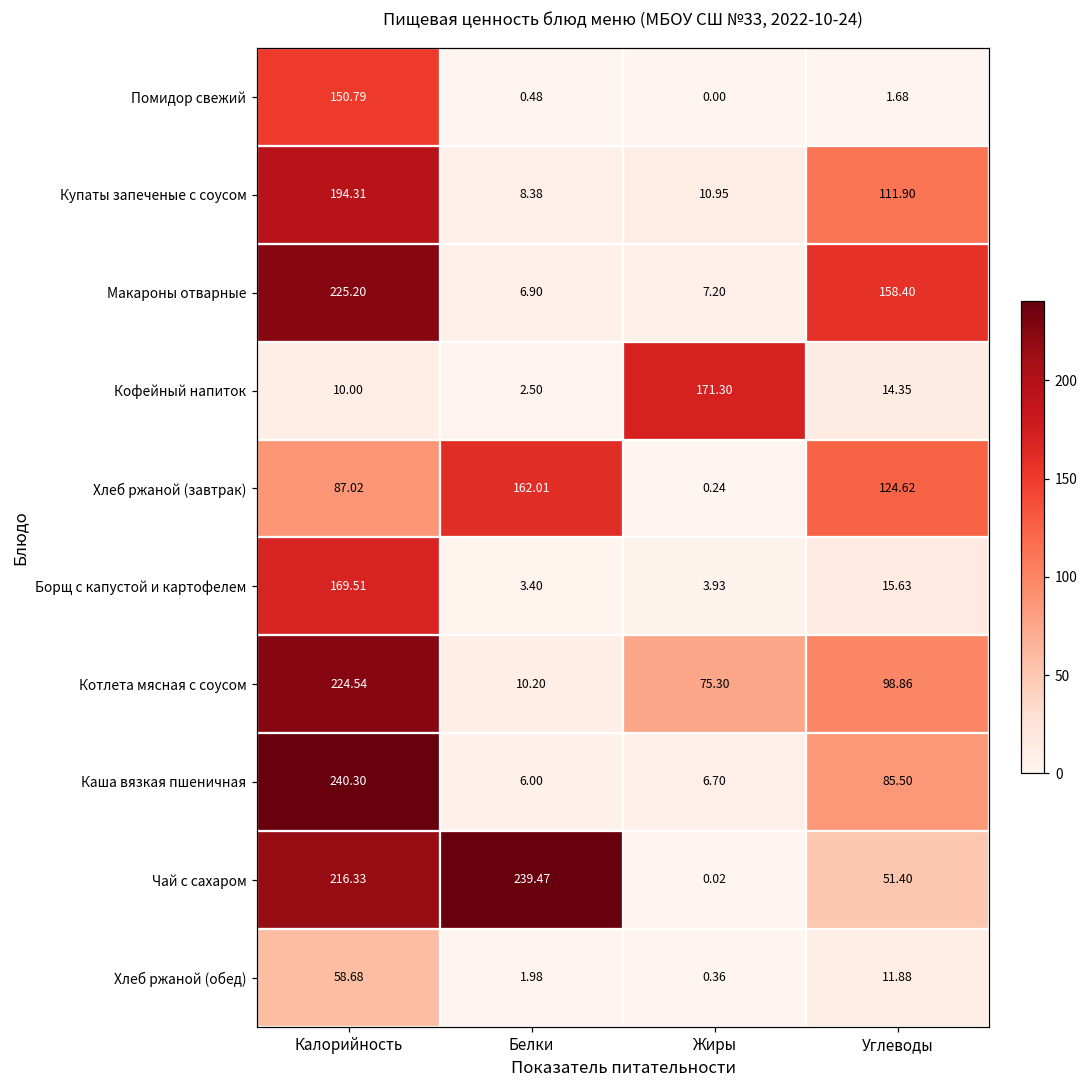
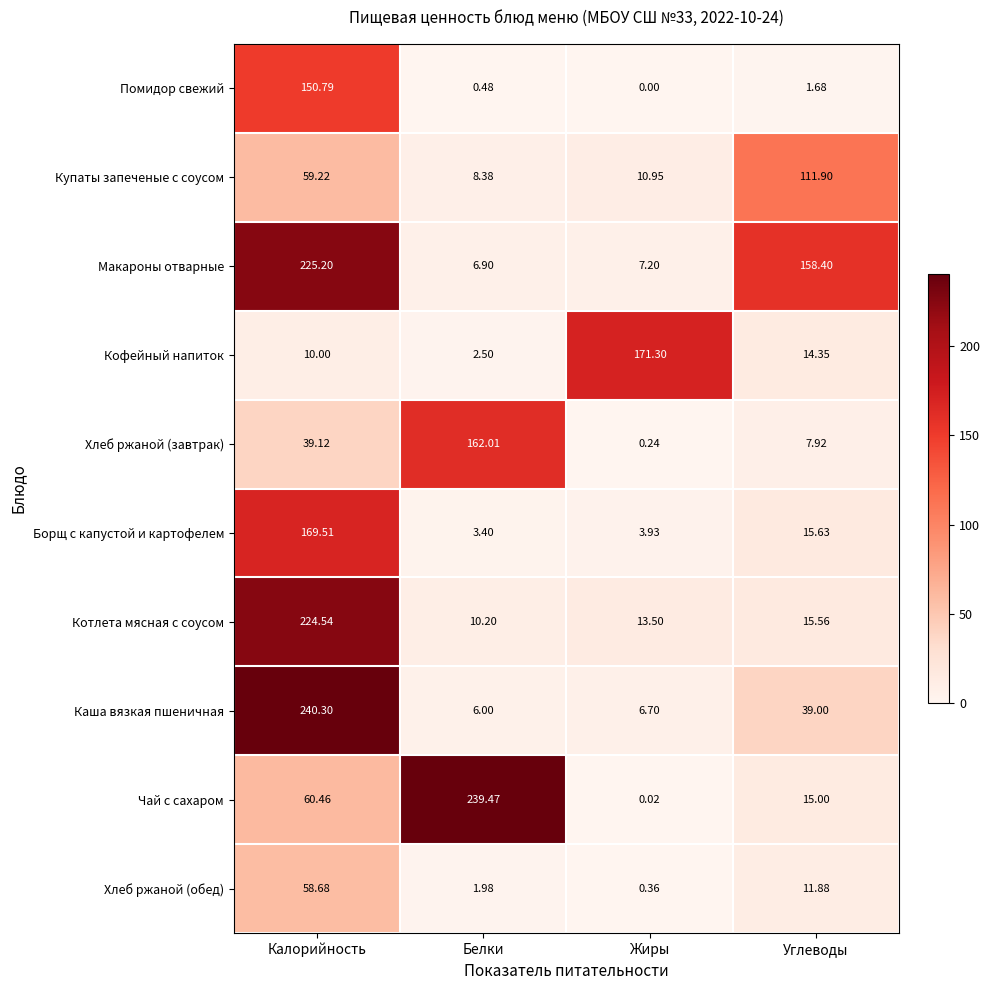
  {
    "Помидор свежий": {
      "Калорийность": 150.79,
      "Белки": 0.48,
      "Жиры": 0.00,
      "Углеводы": 1.68
    },
    "Купаты запеченые с соусом": {
-     "Калорийность": 194.31,
+     "Калорийность": 59.22,
      "Белки": 8.38,
      "Жиры": 10.95,
      "Углеводы": 111.90
    },
    "Макароны отварные": {
      "Калорийность": 225.20,
      "Белки": 6.90,
      "Жиры": 7.20,
      "Углеводы": 158.40
    },
    "Кофейный напиток": {
      "Калорийность": 10.00,
      "Белки": 2.50,
      "Жиры": 171.30,
      "Углеводы": 14.35
    },
    "Хлеб ржаной (завтрак)": {
-     "Калорийность": 87.02,
+     "Калорийность": 39.12,
      "Белки": 162.01,
      "Жиры": 0.24,
-     "Углеводы": 124.62
+     "Углеводы": 7.92
    },
    "Борщ с капустой и картофелем": {
      "Калорийность": 169.51,
      "Белки": 3.40,
      "Жиры": 3.93,
      "Углеводы": 15.63
    },
    "Котлета мясная с соусом": {
      "Калорийность": 224.54,
      "Белки": 10.20,
-     "Жиры": 75.30,
-     "Углеводы": 98.86
+     "Жиры": 13.50,
+     "Углеводы": 15.56
    },
    "Каша вязкая пшеничная": {
      "Калорийность": 240.30,
      "Белки": 6.00,
      "Жиры": 6.70,
-     "Углеводы": 85.50
+     "Углеводы": 39.00
    },
    "Чай с сахаром": {
-     "Калорийность": 216.33,
+     "Калорийность": 60.46,
      "Белки": 239.47,
      "Жиры": 0.02,
-     "Углеводы": 51.40
+     "Углеводы": 15.00
    },
    "Хлеб ржаной (обед)": {
      "Калорийность": 58.68,
      "Белки": 1.98,
      "Жиры": 0.36,
      "Углеводы": 11.88
    }
  }
